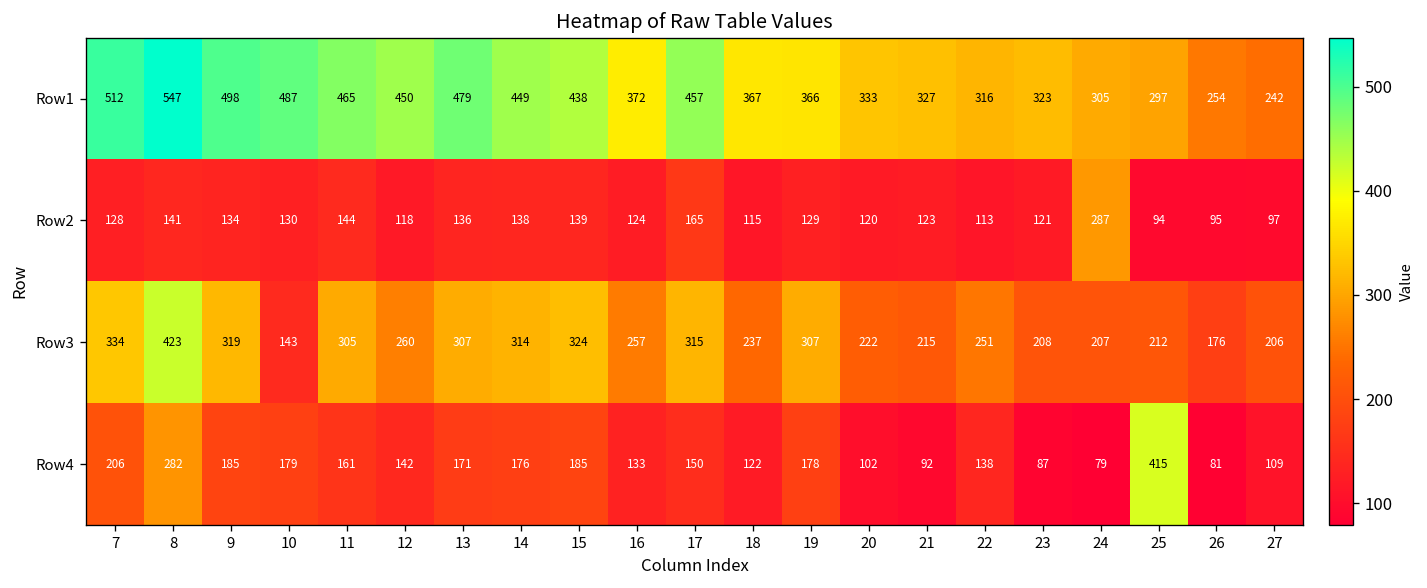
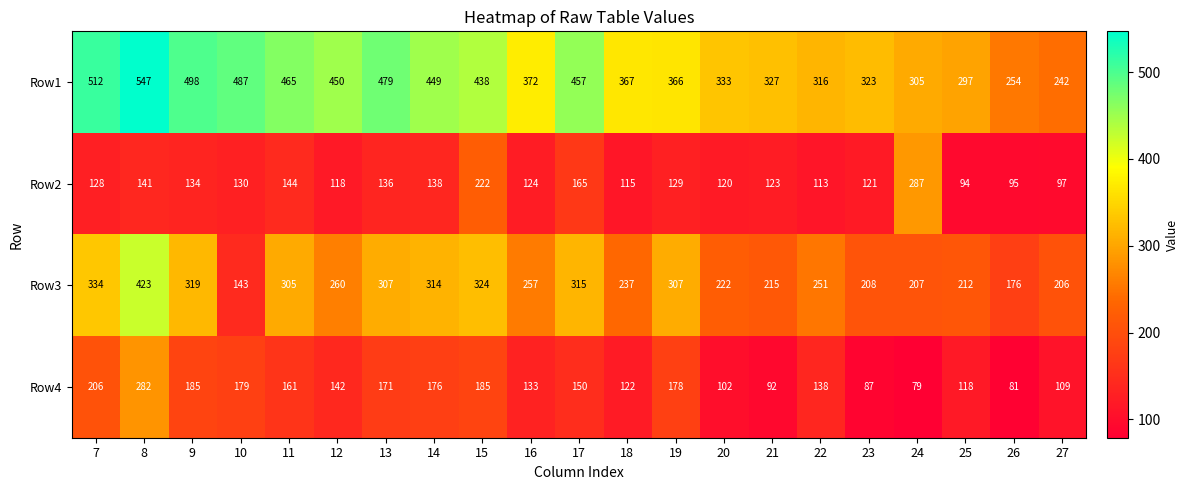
  {
    "Row1": {
      "7": 512,
      "8": 547,
      "9": 498,
      "10": 487,
      "11": 465,
      "12": 450,
      "13": 479,
      "14": 449,
      "15": 438,
      "16": 372,
      "17": 457,
      "18": 367,
      "19": 366,
      "20": 333,
      "21": 327,
      "22": 316,
      "23": 323,
      "24": 305,
      "25": 297,
      "26": 254,
      "27": 242
    },
    "Row2": {
      "7": 128,
      "8": 141,
      "9": 134,
      "10": 130,
      "11": 144,
      "12": 118,
      "13": 136,
      "14": 138,
-     "15": 139,
+     "15": 222,
      "16": 124,
      "17": 165,
      "18": 115,
      "19": 129,
      "20": 120,
      "21": 123,
      "22": 113,
      "23": 121,
      "24": 287,
      "25": 94,
      "26": 95,
      "27": 97
    },
    "Row3": {
      "7": 334,
      "8": 423,
      "9": 319,
      "10": 143,
      "11": 305,
      "12": 260,
      "13": 307,
      "14": 314,
      "15": 324,
      "16": 257,
      "17": 315,
      "18": 237,
      "19": 307,
      "20": 222,
      "21": 215,
      "22": 251,
      "23": 208,
      "24": 207,
      "25": 212,
      "26": 176,
      "27": 206
    },
    "Row4": {
      "7": 206,
      "8": 282,
      "9": 185,
      "10": 179,
      "11": 161,
      "12": 142,
      "13": 171,
      "14": 176,
      "15": 185,
      "16": 133,
      "17": 150,
      "18": 122,
      "19": 178,
      "20": 102,
      "21": 92,
      "22": 138,
      "23": 87,
      "24": 79,
-     "25": 415,
+     "25": 118,
      "26": 81,
      "27": 109
    }
  }
